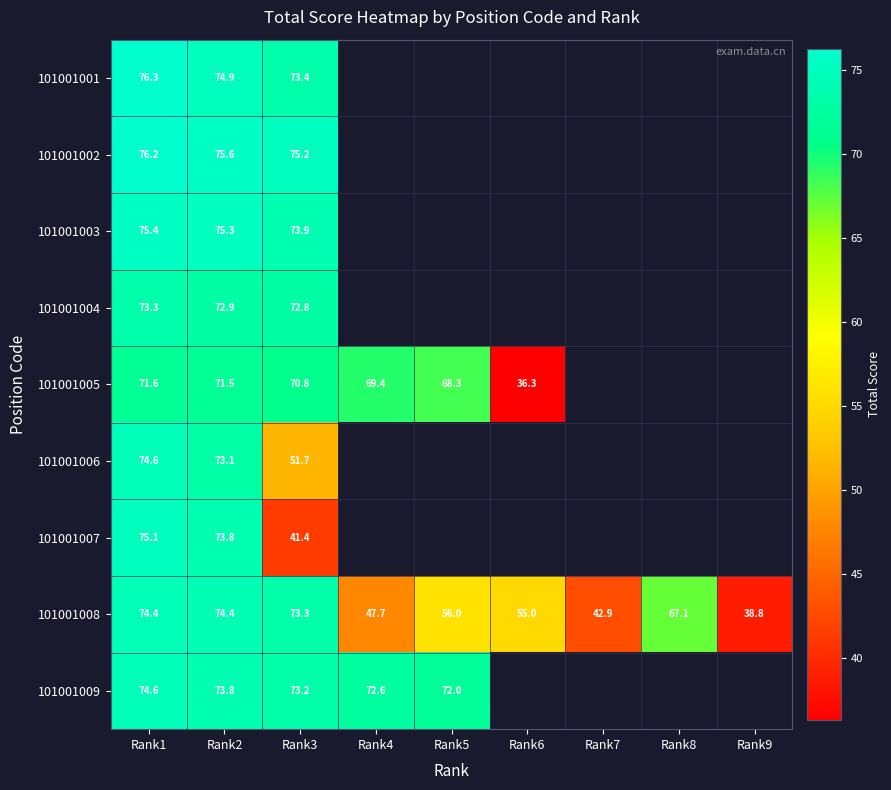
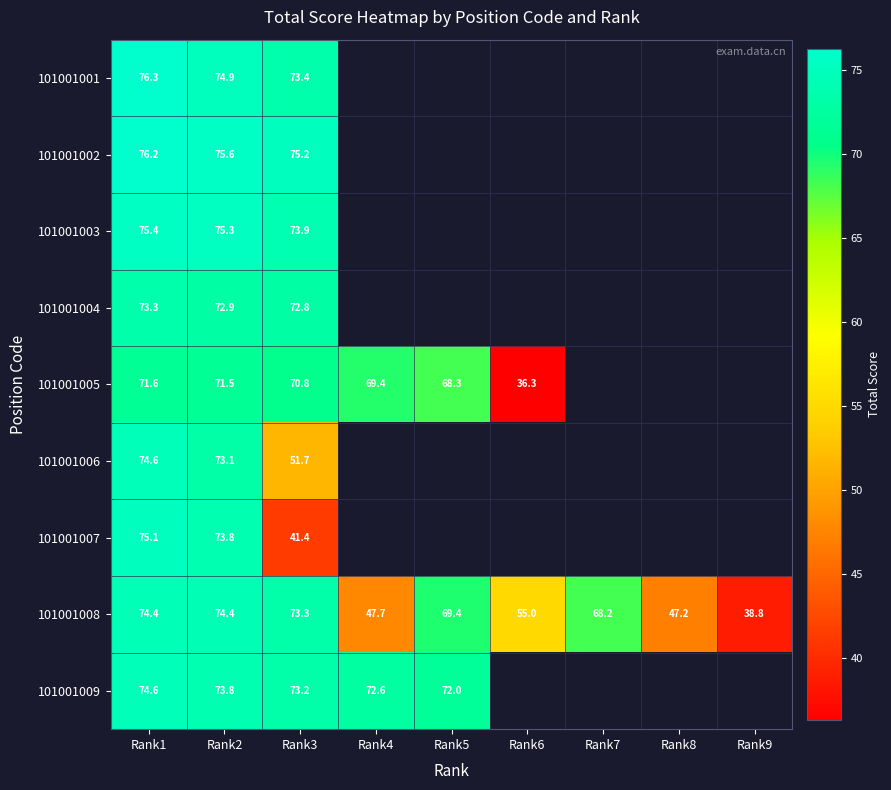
  {
    "101001001": {
      "Rank1": 76.3,
      "Rank2": 74.9,
      "Rank3": 73.4
    },
    "101001002": {
      "Rank1": 76.2,
      "Rank2": 75.6,
      "Rank3": 75.2
    },
    "101001003": {
      "Rank1": 75.4,
      "Rank2": 75.3,
      "Rank3": 73.9
    },
    "101001004": {
      "Rank1": 73.3,
      "Rank2": 72.9,
      "Rank3": 72.8
    },
    "101001005": {
      "Rank1": 71.6,
      "Rank2": 71.5,
      "Rank3": 70.8,
      "Rank4": 69.4,
      "Rank5": 68.3,
      "Rank6": 36.3
    },
    "101001006": {
      "Rank1": 74.6,
      "Rank2": 73.1,
      "Rank3": 51.7
    },
    "101001007": {
      "Rank1": 75.1,
      "Rank2": 73.8,
      "Rank3": 41.4
    },
    "101001008": {
      "Rank1": 74.4,
      "Rank2": 74.4,
      "Rank3": 73.3,
      "Rank4": 47.7,
-     "Rank5": 56.0,
+     "Rank5": 69.4,
      "Rank6": 55.0,
-     "Rank7": 42.9,
-     "Rank8": 67.1,
+     "Rank7": 68.2,
+     "Rank8": 47.2,
      "Rank9": 38.8
    },
    "101001009": {
      "Rank1": 74.6,
      "Rank2": 73.8,
      "Rank3": 73.2,
      "Rank4": 72.6,
      "Rank5": 72.0
    }
  }
